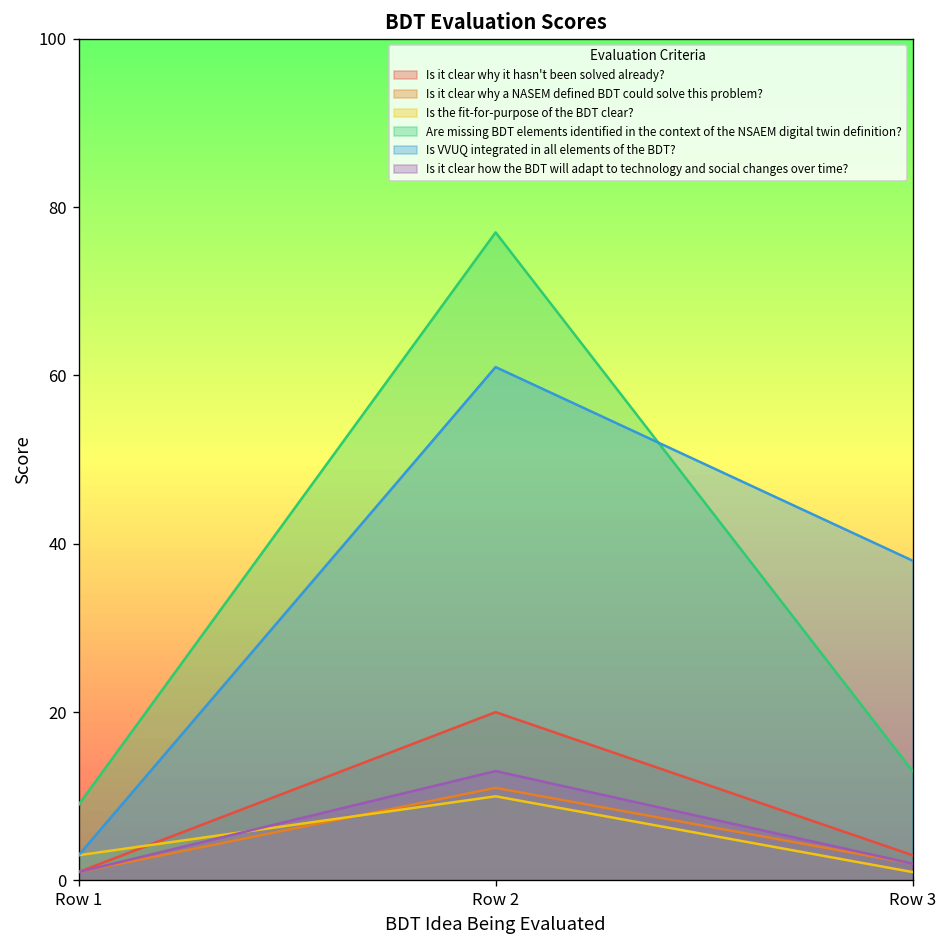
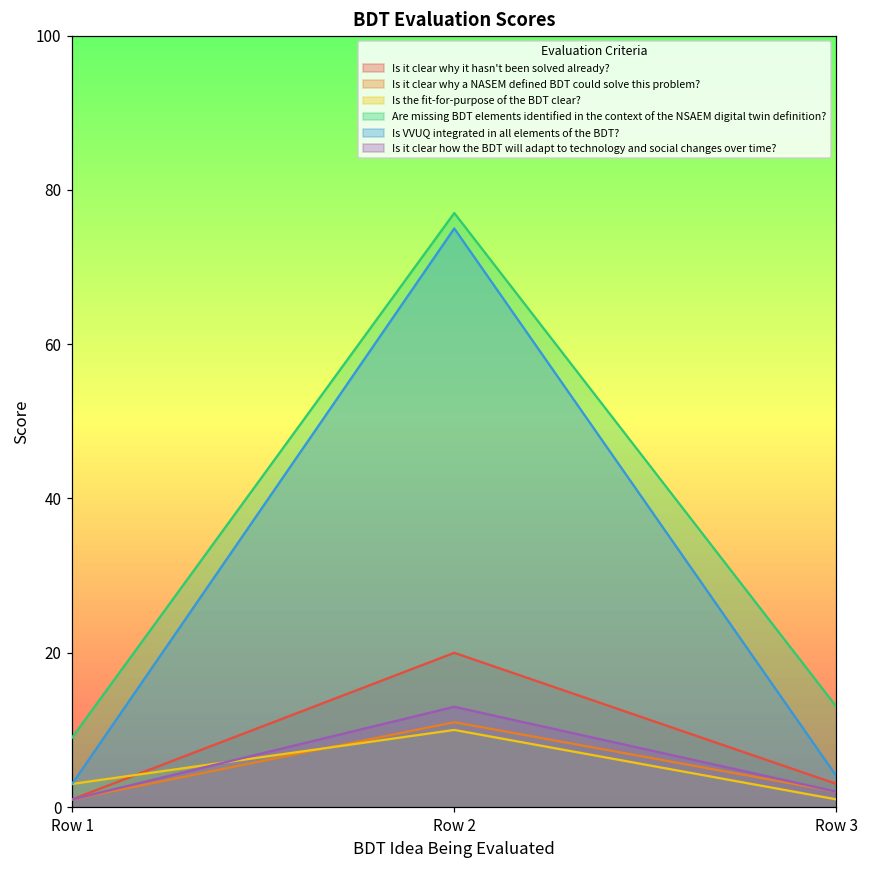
  {
    "Are missing BDT elements identified in the context of the NSAEM digital twin definition?": {
      "Row 1": 9,
      "Row 2": 77,
      "Row 3": 13
    },
    "Is VVUQ integrated in all elements of the BDT?": {
-     "Row 2": 61,
-     "Row 3": 38
+     "Row 2": 75,
+     "Row 3": 4
    },
    "Is it clear how the BDT will adapt to technology and social changes over time?": {
      "Row 2": 13
    }
  }
